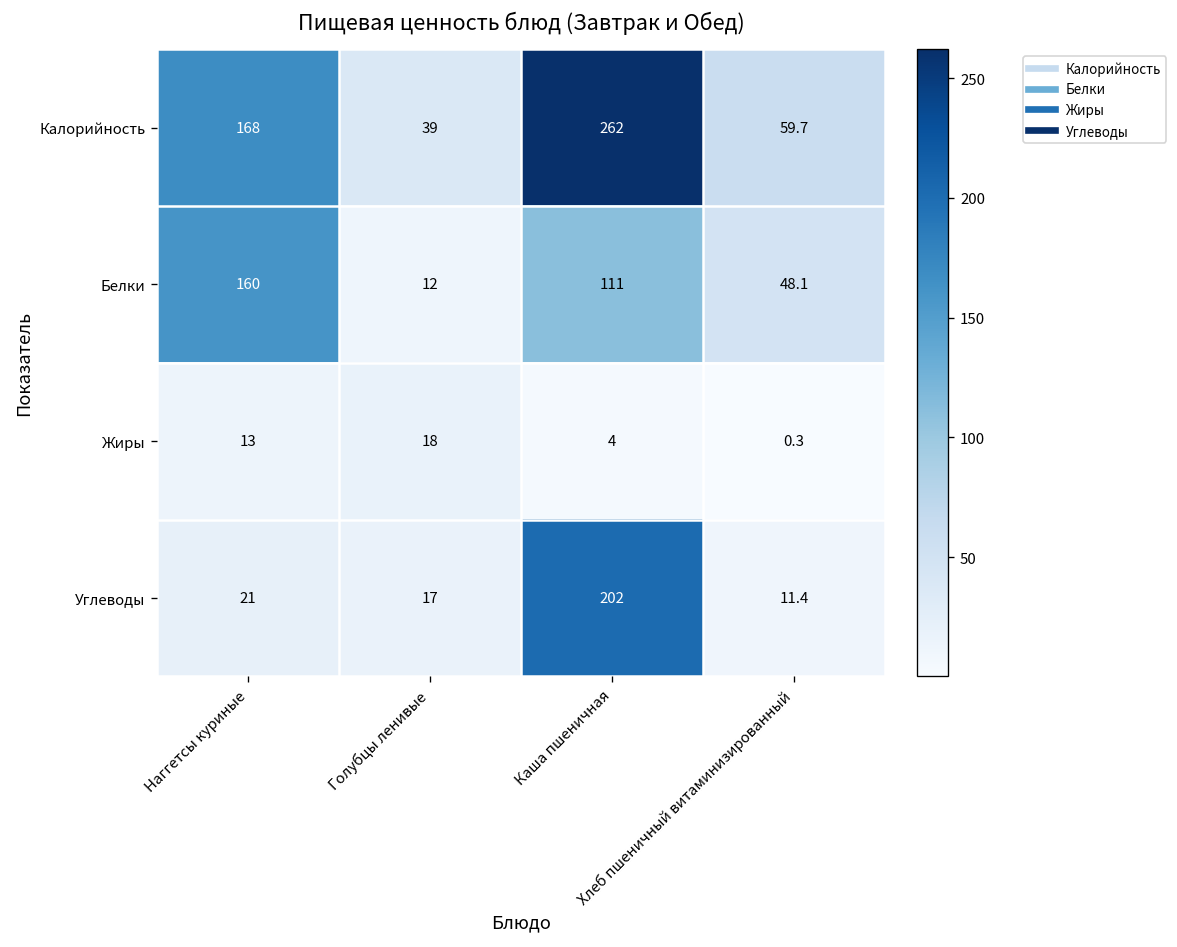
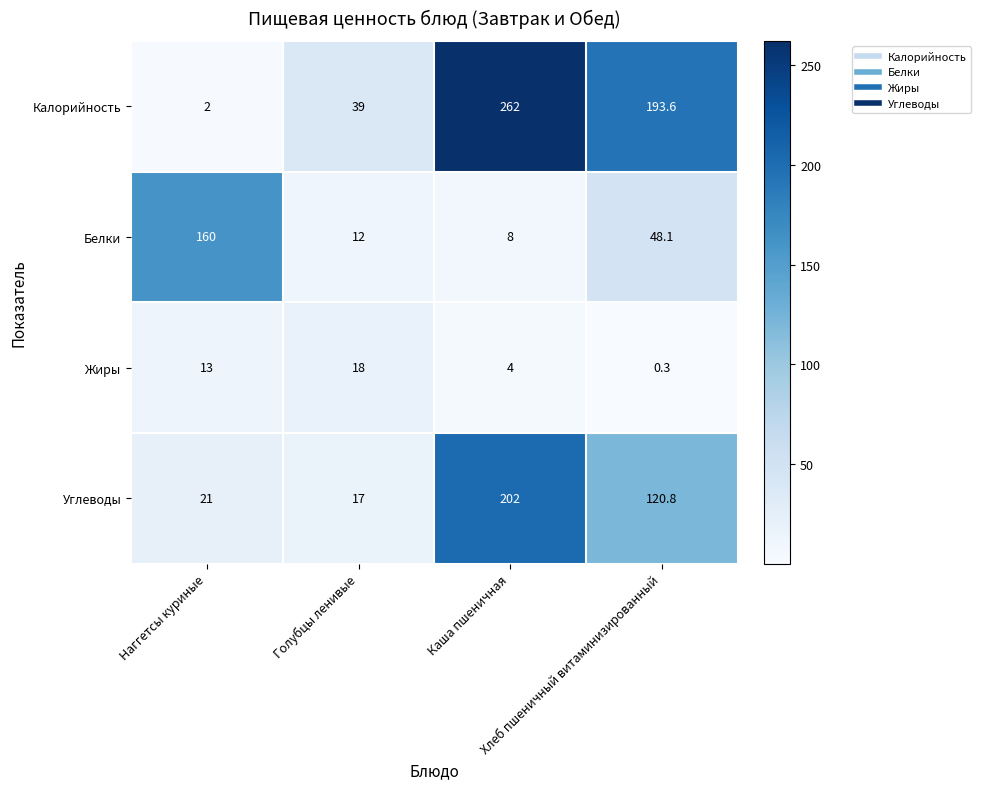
  {
    "Калорийность": {
-     "Наггетсы куриные": 168,
+     "Наггетсы куриные": 2,
      "Голубцы ленивые": 39,
      "Каша пшеничная": 262,
-     "Хлеб пшеничный витаминизированный": 59.7
+     "Хлеб пшеничный витаминизированный": 193.6
    },
    "Белки": {
      "Наггетсы куриные": 160,
      "Голубцы ленивые": 12,
-     "Каша пшеничная": 111,
+     "Каша пшеничная": 8,
      "Хлеб пшеничный витаминизированный": 48.1
    },
    "Жиры": {
      "Наггетсы куриные": 13,
      "Голубцы ленивые": 18,
      "Каша пшеничная": 4,
      "Хлеб пшеничный витаминизированный": 0.3
    },
    "Углеводы": {
      "Наггетсы куриные": 21,
      "Голубцы ленивые": 17,
      "Каша пшеничная": 202,
-     "Хлеб пшеничный витаминизированный": 11.4
+     "Хлеб пшеничный витаминизированный": 120.8
    }
  }
